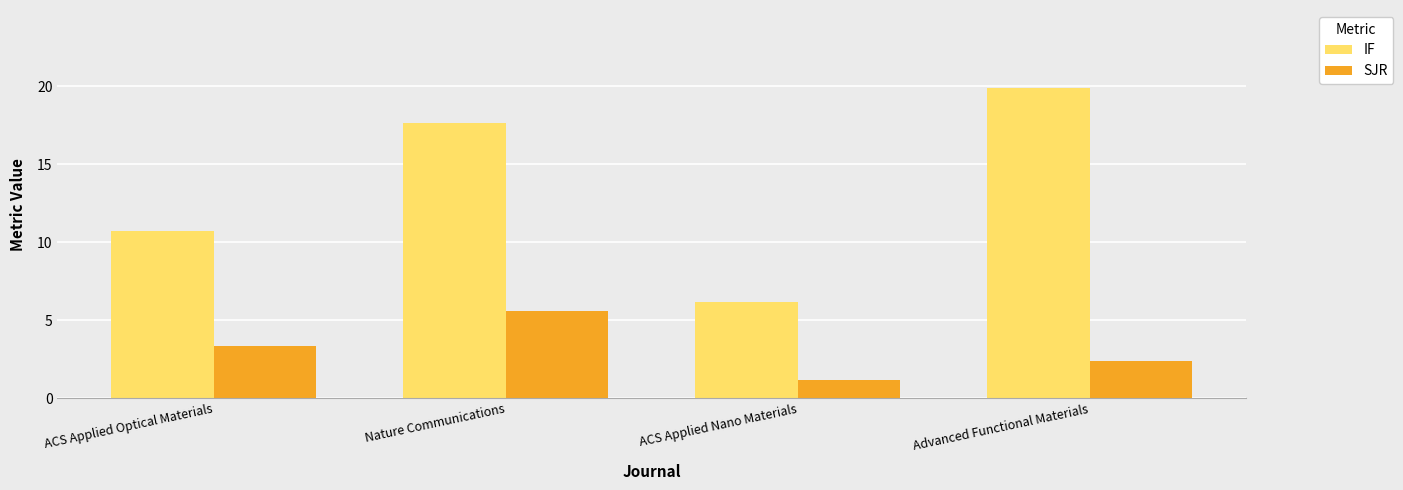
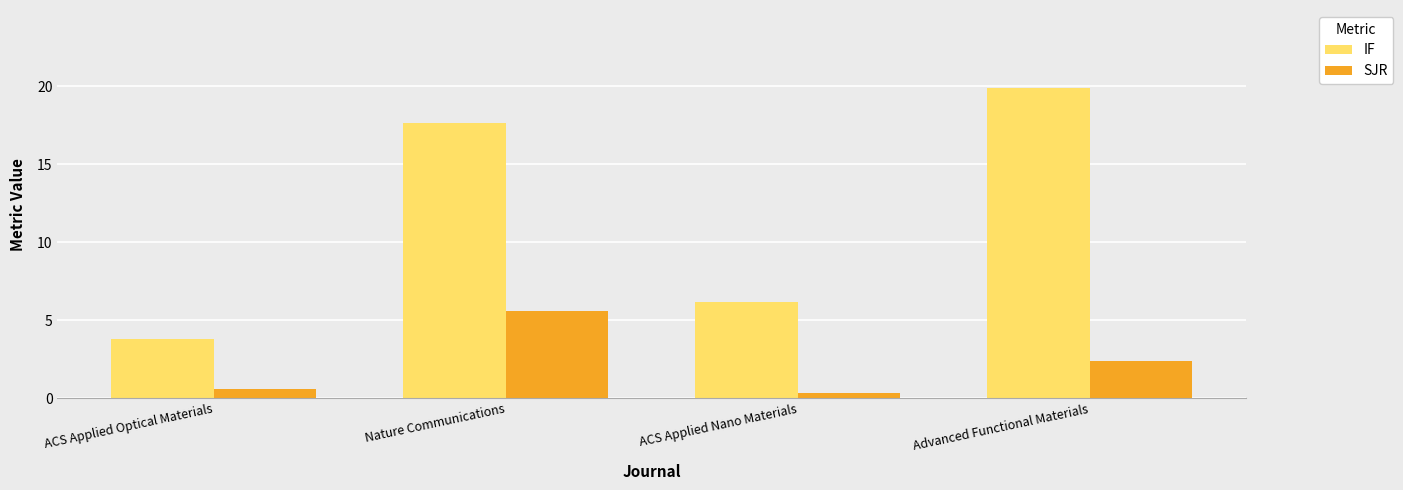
  {
    "IF": {
-     "ACS Applied Optical Materials": 10.7,
+     "ACS Applied Optical Materials": 3.8,
      "Nature Communications": 17.6,
      "ACS Applied Nano Materials": 6.1,
      "Advanced Functional Materials": 19.9
    },
    "SJR": {
-     "ACS Applied Optical Materials": 3.4,
+     "ACS Applied Optical Materials": 0.6,
      "Nature Communications": 5.6,
-     "ACS Applied Nano Materials": 1.2,
+     "ACS Applied Nano Materials": 0.3,
      "Advanced Functional Materials": 2.4
    }
  }
